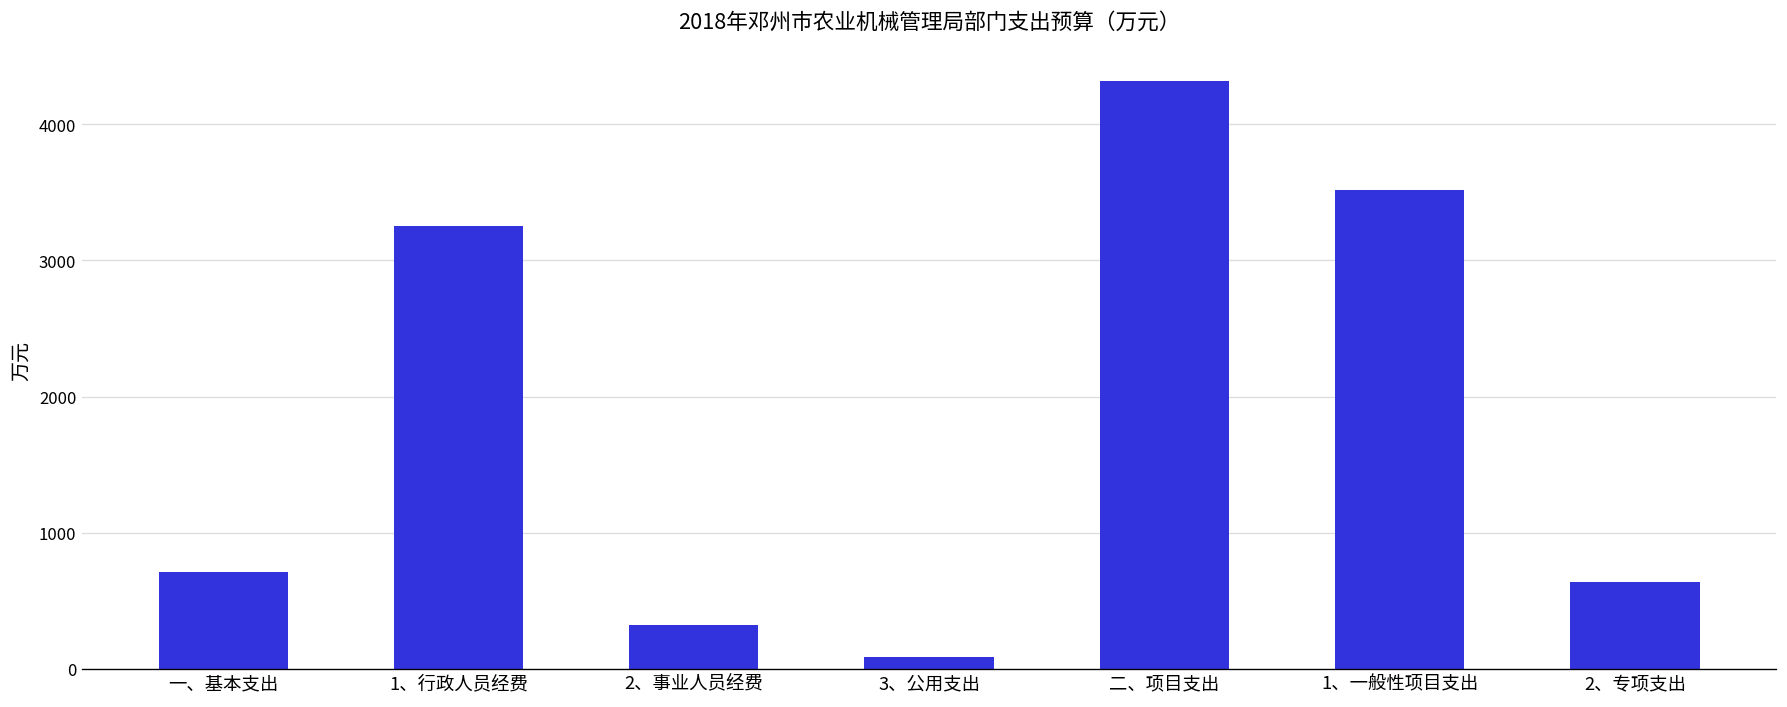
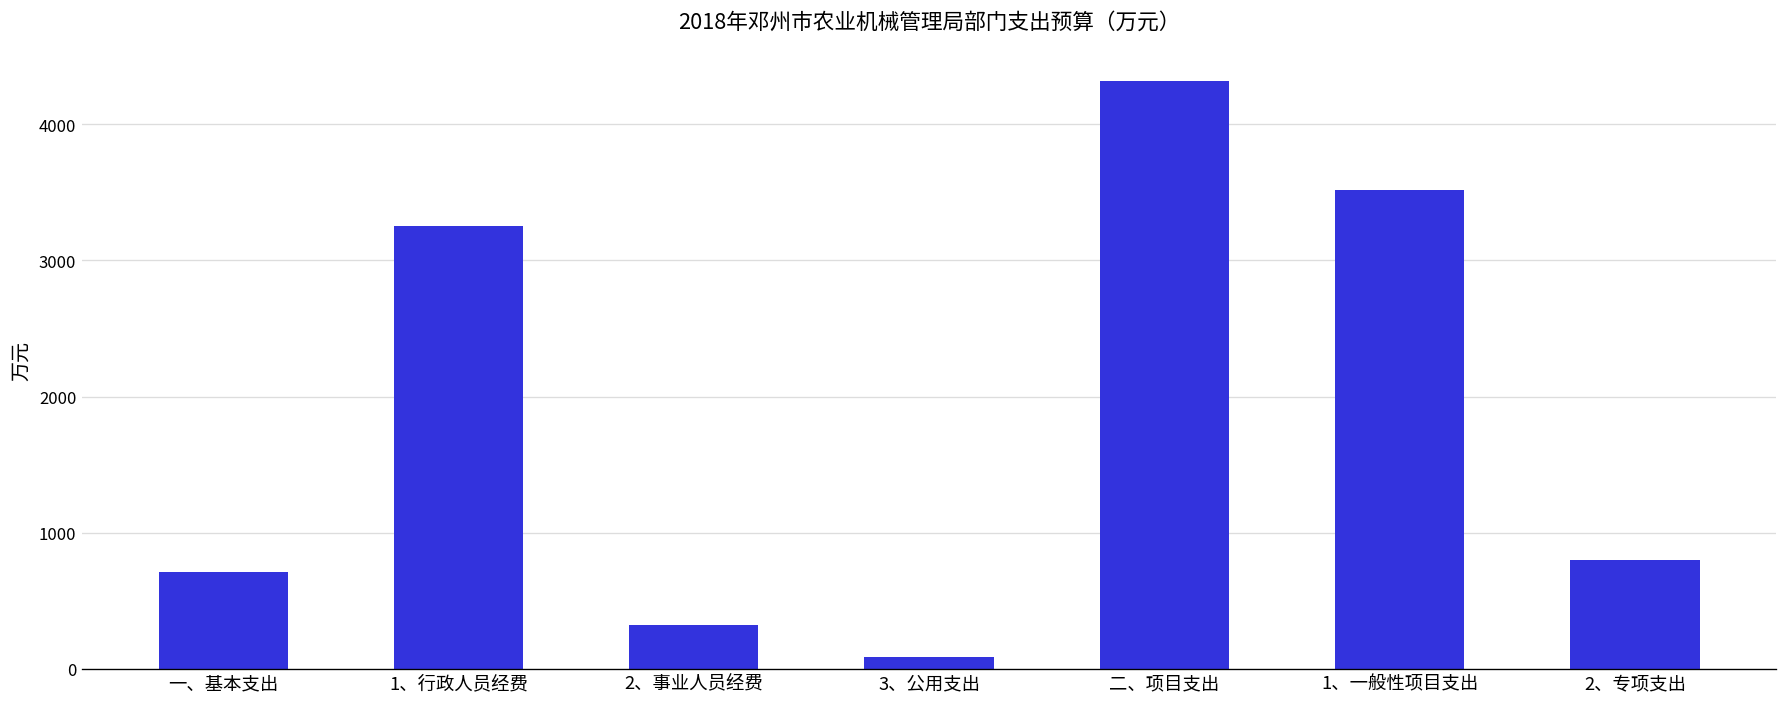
  {
    "一、基本支出": 710,
    "1、行政人员经费": 3260,
    "2、事业人员经费": 320,
    "3、公用支出": 80,
    "二、项目支出": 4320,
    "1、一般性项目支出": 3520,
-   "2、专项支出": 640
+   "2、专项支出": 800
  }
